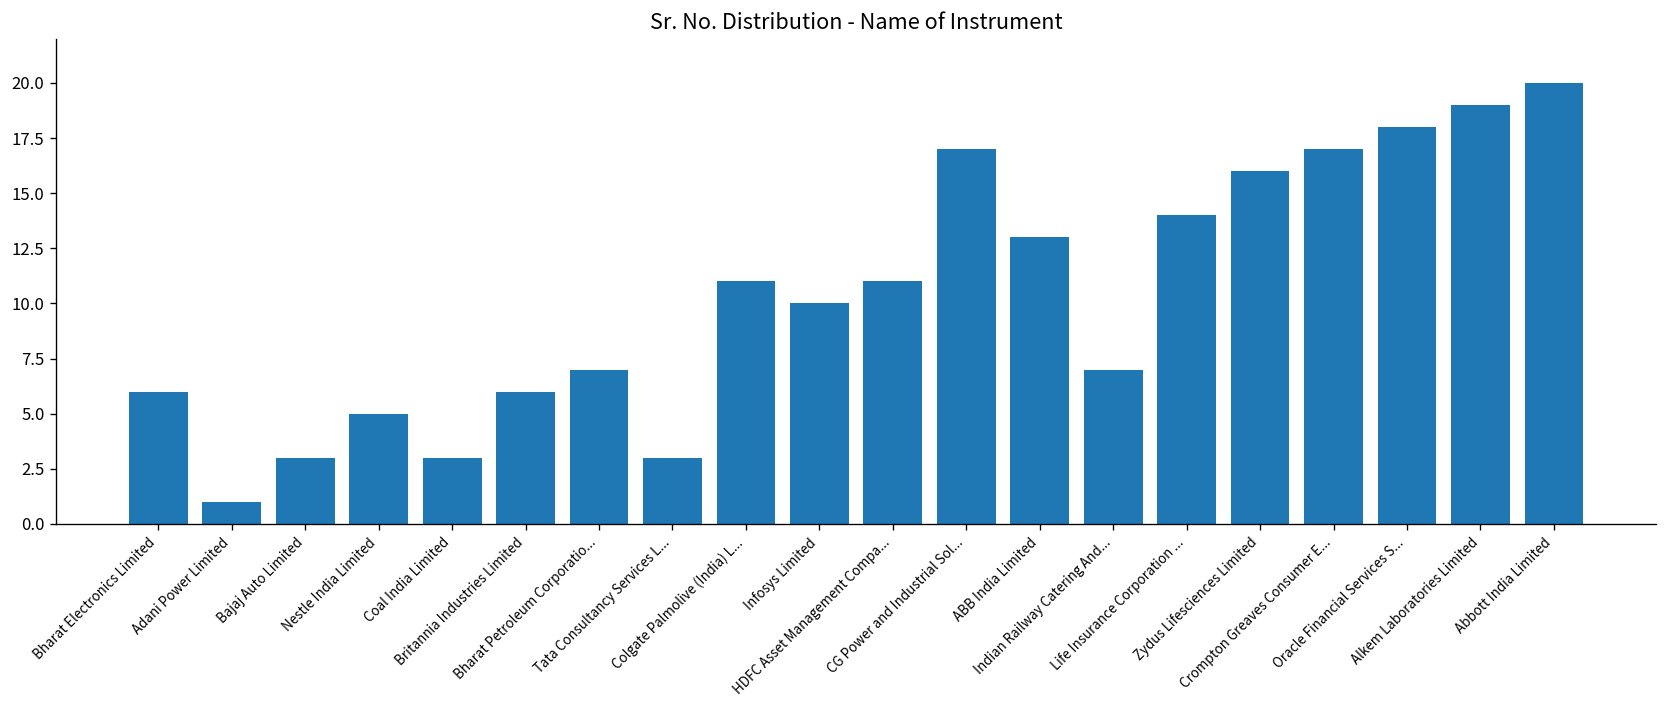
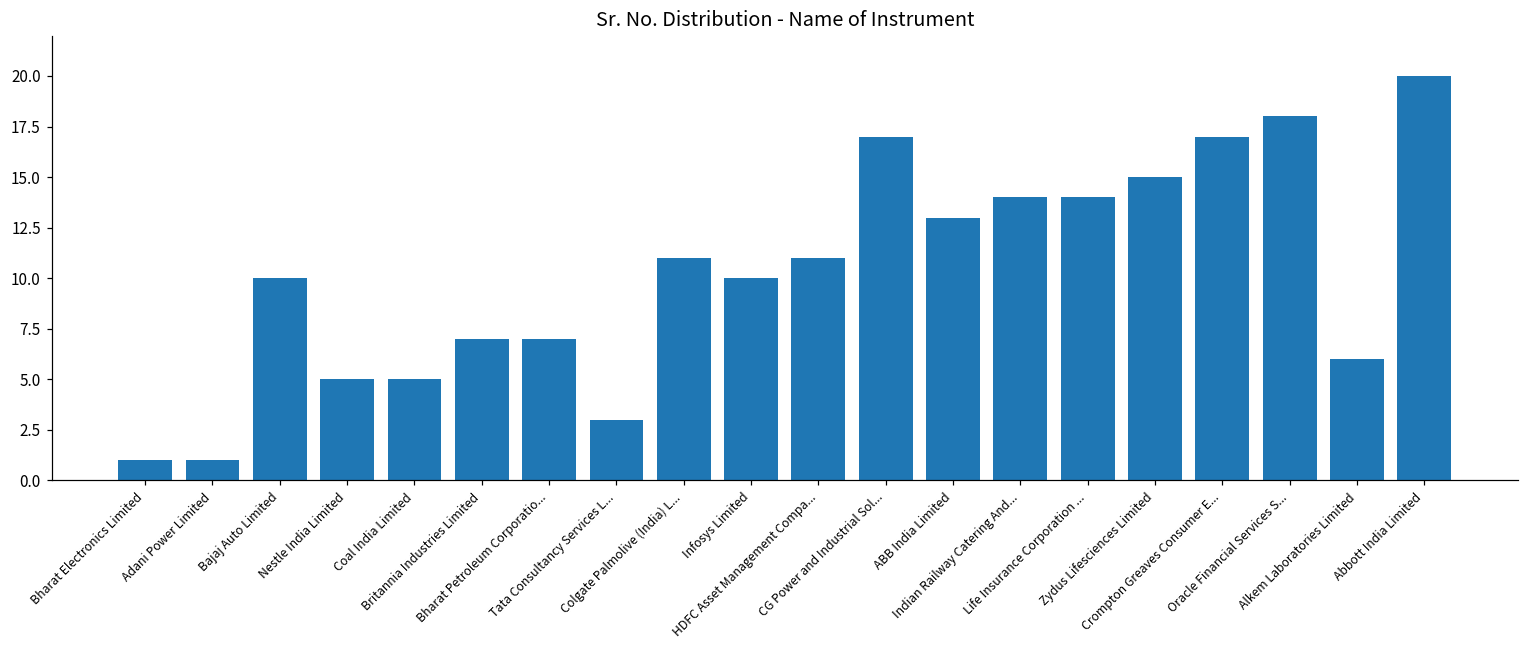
  {
-   "Bharat Electronics Limited": 6,
+   "Bharat Electronics Limited": 1,
    "Adani Power Limited": 1,
-   "Bajaj Auto Limited": 3,
+   "Bajaj Auto Limited": 10,
    "Nestle India Limited": 5,
-   "Coal India Limited": 3,
-   "Britannia Industries Limited": 6,
+   "Coal India Limited": 5,
+   "Britannia Industries Limited": 7,
    "Bharat Petroleum Corporatio...": 7,
    "Tata Consultancy Services L...": 3,
    "Colgate Palmolive (India) L...": 11,
    "Infosys Limited": 10,
    "HDFC Asset Management Compa...": 11,
    "CG Power and Industrial Sol...": 17,
    "ABB India Limited": 13,
-   "Indian Railway Catering And...": 7,
+   "Indian Railway Catering And...": 14,
    "Life Insurance Corporation ...": 14,
-   "Zydus Lifesciences Limited": 16,
+   "Zydus Lifesciences Limited": 15,
    "Crompton Greaves Consumer E...": 17,
    "Oracle Financial Services S...": 18,
-   "Alkem Laboratories Limited": 19,
+   "Alkem Laboratories Limited": 6,
    "Abbott India Limited": 20
  }
